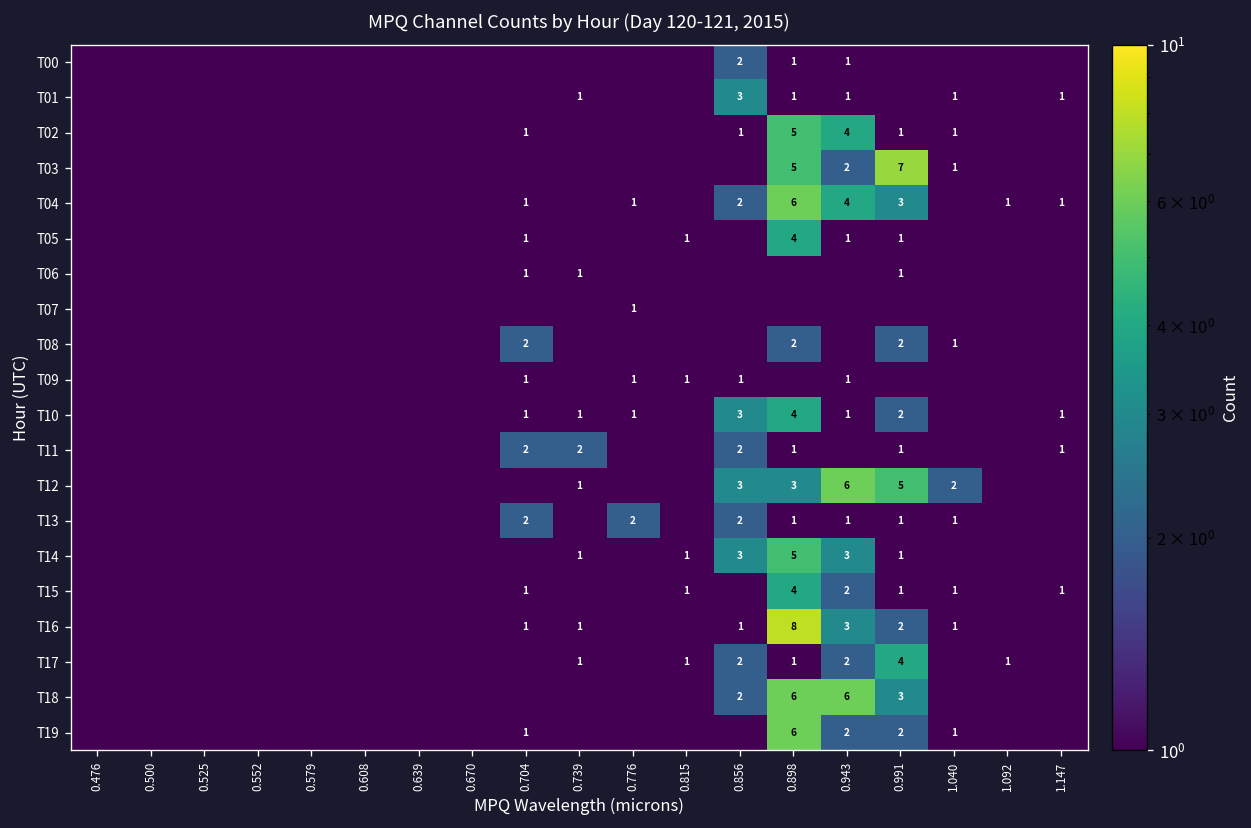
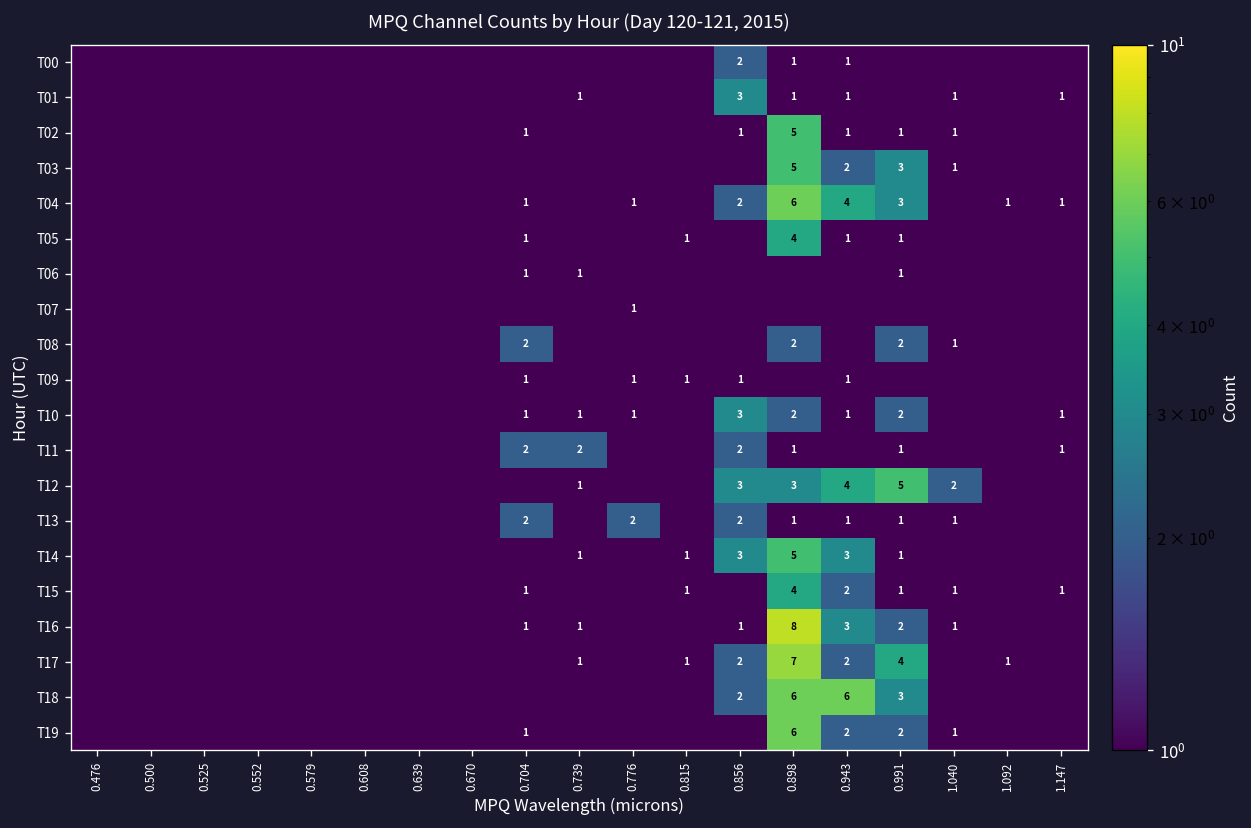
  {
    "T00": {
      "0.856": 2,
      "0.898": 1,
      "0.943": 1
    },
    "T01": {
      "0.739": 1,
      "0.856": 3,
      "0.898": 1,
      "0.943": 1,
      "1.040": 1,
      "1.147": 1
    },
    "T02": {
      "0.704": 1,
      "0.856": 1,
      "0.898": 5,
-     "0.943": 4,
+     "0.943": 1,
      "0.991": 1,
      "1.040": 1
    },
    "T03": {
      "0.898": 5,
      "0.943": 2,
-     "0.991": 7,
+     "0.991": 3,
      "1.040": 1
    },
    "T04": {
      "0.704": 1,
      "0.776": 1,
      "0.856": 2,
      "0.898": 6,
      "0.943": 4,
      "0.991": 3,
      "1.092": 1,
      "1.147": 1
    },
    "T05": {
      "0.704": 1,
      "0.815": 1,
      "0.898": 4,
      "0.943": 1,
      "0.991": 1
    },
    "T06": {
      "0.704": 1,
      "0.739": 1,
      "0.991": 1
    },
    "T07": {
      "0.776": 1
    },
    "T08": {
      "0.704": 2,
      "0.898": 2,
      "0.991": 2,
      "1.040": 1
    },
    "T09": {
      "0.704": 1,
      "0.776": 1,
      "0.815": 1,
      "0.856": 1,
      "0.943": 1
    },
    "T10": {
      "0.704": 1,
      "0.739": 1,
      "0.776": 1,
      "0.856": 3,
-     "0.898": 4,
+     "0.898": 2,
      "0.943": 1,
      "0.991": 2,
      "1.147": 1
    },
    "T11": {
      "0.704": 2,
      "0.739": 2,
      "0.856": 2,
      "0.898": 1,
      "0.991": 1,
      "1.147": 1
    },
    "T12": {
      "0.739": 1,
      "0.856": 3,
      "0.898": 3,
-     "0.943": 6,
+     "0.943": 4,
      "0.991": 5,
      "1.040": 2
    },
    "T13": {
      "0.704": 2,
      "0.776": 2,
      "0.856": 2,
      "0.898": 1,
      "0.943": 1,
      "0.991": 1,
      "1.040": 1
    },
    "T14": {
      "0.739": 1,
      "0.815": 1,
      "0.856": 3,
      "0.898": 5,
      "0.943": 3,
      "0.991": 1
    },
    "T15": {
      "0.704": 1,
      "0.815": 1,
      "0.898": 4,
      "0.943": 2,
      "0.991": 1,
      "1.040": 1,
      "1.147": 1
    },
    "T16": {
      "0.704": 1,
      "0.739": 1,
      "0.856": 1,
      "0.898": 8,
      "0.943": 3,
      "0.991": 2,
      "1.040": 1
    },
    "T17": {
      "0.739": 1,
      "0.815": 1,
      "0.856": 2,
-     "0.898": 1,
+     "0.898": 7,
      "0.943": 2,
      "0.991": 4,
      "1.092": 1
    },
    "T18": {
      "0.856": 2,
      "0.898": 6,
      "0.943": 6,
      "0.991": 3
    },
    "T19": {
      "0.704": 1,
      "0.898": 6,
      "0.943": 2,
      "0.991": 2,
      "1.040": 1
    }
  }
